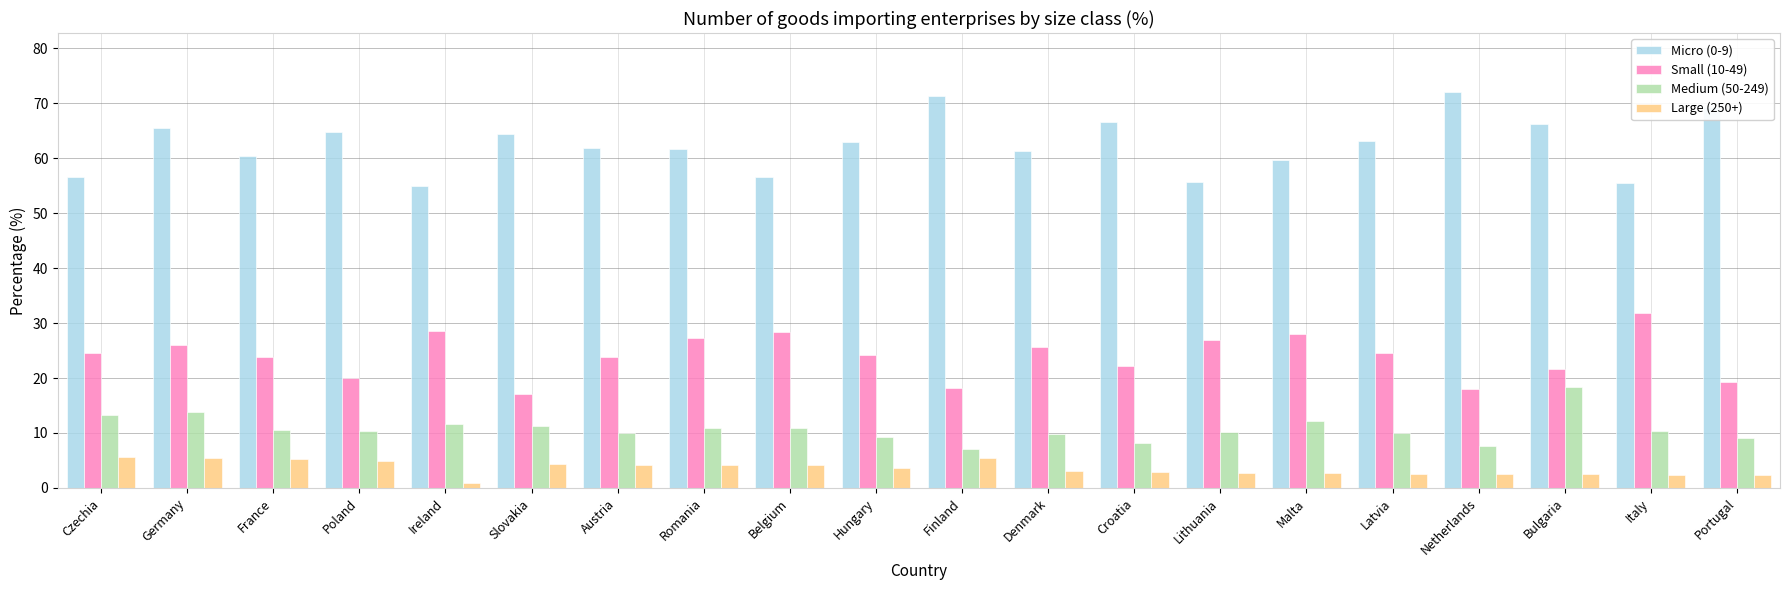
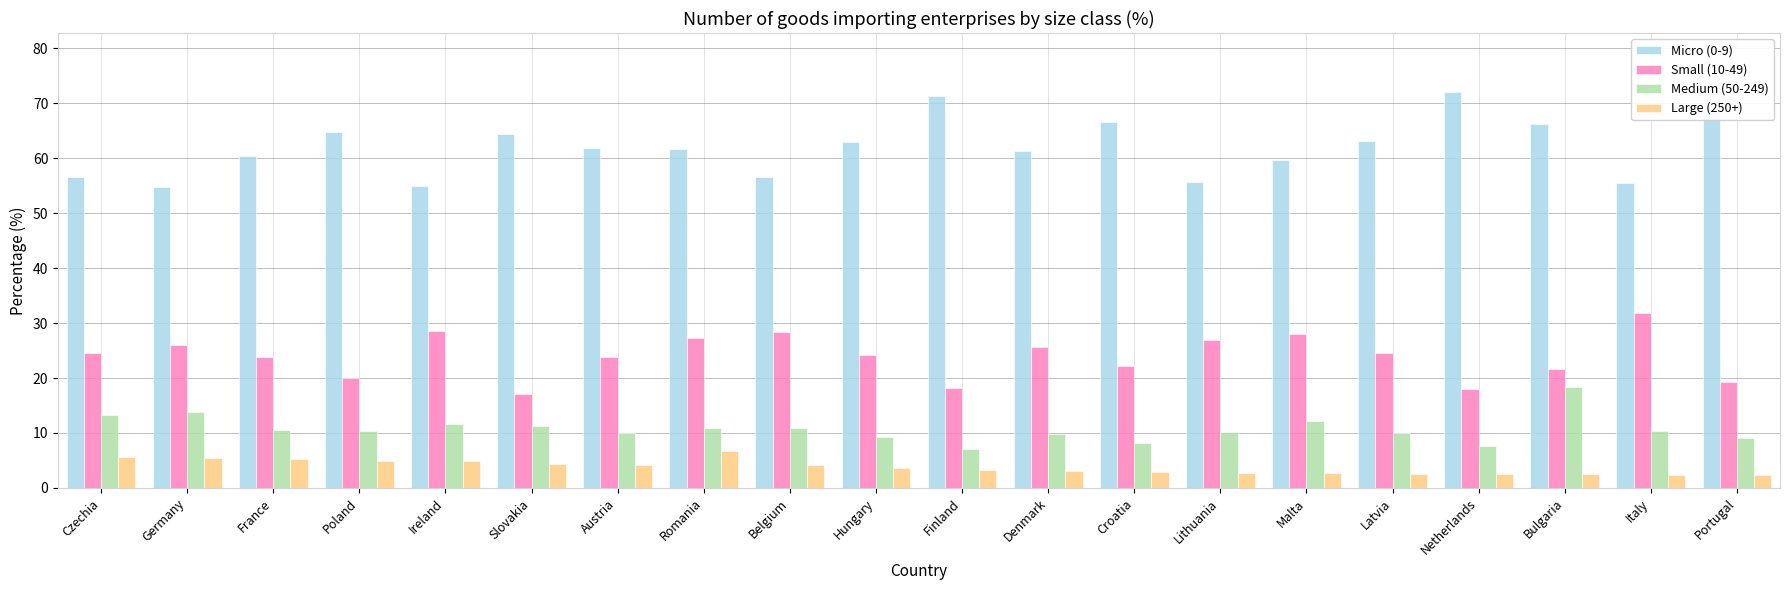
  {
    "Micro (0-9)": {
      "Czechia": 57,
-     "Germany": 65,
+     "Germany": 55,
      "France": 60,
      "Poland": 65,
      "Ireland": 55,
      "Slovakia": 64,
      "Austria": 62,
      "Romania": 62,
      "Belgium": 57,
      "Hungary": 63,
      "Finland": 71,
      "Denmark": 61,
      "Croatia": 67,
      "Lithuania": 56,
      "Malta": 60,
      "Latvia": 63,
      "Netherlands": 72,
      "Bulgaria": 66,
      "Italy": 56
    },
    "Small (10-49)": {
      "Czechia": 24,
      "Germany": 26,
      "France": 24,
      "Poland": 20,
      "Ireland": 29,
      "Slovakia": 17,
      "Austria": 24,
      "Romania": 27,
      "Belgium": 28,
      "Hungary": 24,
      "Finland": 18,
      "Denmark": 26,
      "Croatia": 22,
      "Lithuania": 27,
      "Malta": 28,
      "Latvia": 25,
      "Netherlands": 18,
      "Bulgaria": 22,
      "Italy": 32,
      "Portugal": 19
    },
    "Medium (50-249)": {
      "Czechia": 13,
      "Germany": 14,
      "France": 11,
      "Poland": 10,
      "Ireland": 12,
      "Slovakia": 11,
      "Austria": 10,
      "Romania": 11,
      "Belgium": 11,
      "Hungary": 9,
      "Finland": 7,
      "Denmark": 10,
      "Croatia": 8,
      "Lithuania": 10,
      "Malta": 12,
      "Latvia": 10,
      "Netherlands": 8,
      "Bulgaria": 18,
      "Italy": 10,
      "Portugal": 9
    },
    "Large (250+)": {
      "Czechia": 6,
      "Germany": 6,
      "France": 5,
      "Poland": 5,
-     "Ireland": 1,
+     "Ireland": 5,
      "Slovakia": 4,
      "Austria": 4,
-     "Romania": 4,
+     "Romania": 7,
      "Belgium": 4,
      "Hungary": 4,
-     "Finland": 5,
+     "Finland": 3,
      "Denmark": 3,
      "Croatia": 3,
      "Lithuania": 3,
      "Malta": 3,
      "Latvia": 2,
      "Netherlands": 2,
      "Bulgaria": 2,
      "Italy": 2,
      "Portugal": 2
    }
  }
